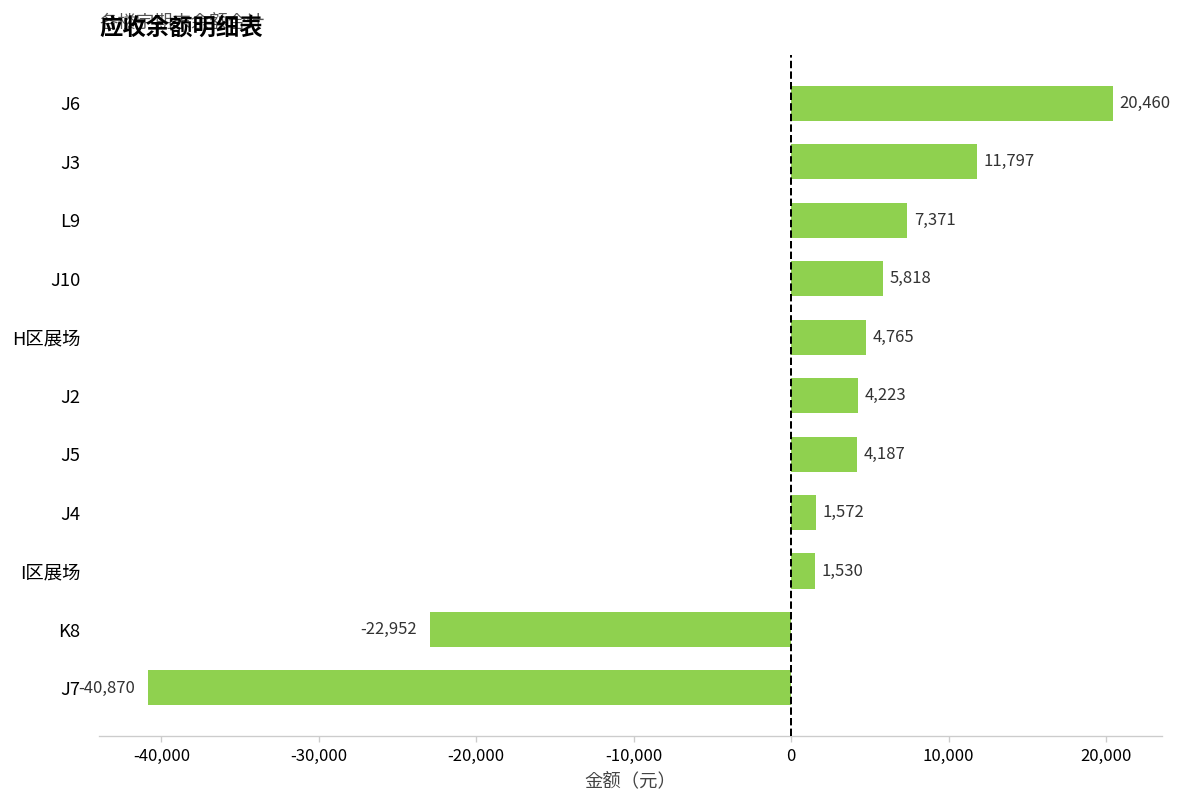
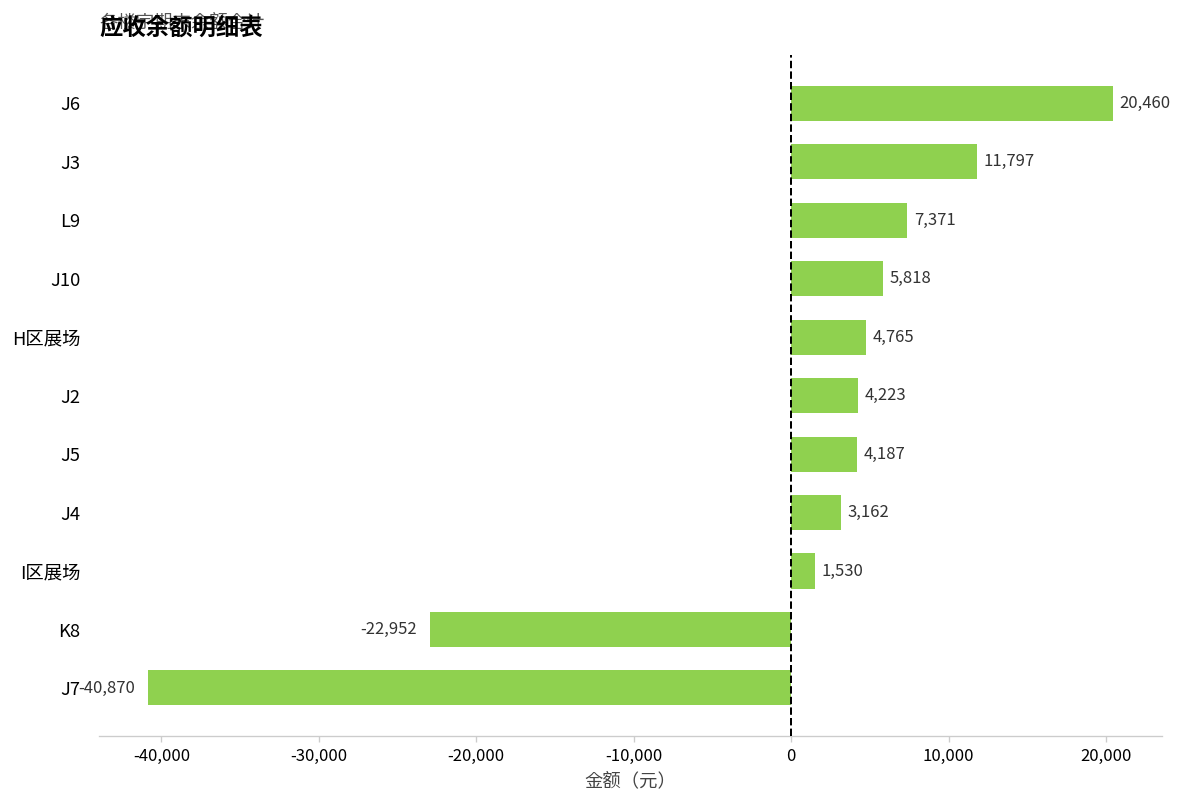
  {
    "J6": "20,460",
    "J3": "11,797",
    "L9": "7,371",
    "J10": "5,818",
    "H区展场": "4,765",
    "J2": "4,223",
    "J5": "4,187",
-   "J4": "1,572",
+   "J4": "3,162",
    "I区展场": "1,530",
    "K8": "-22,952",
    "J7": "-40,870"
  }
